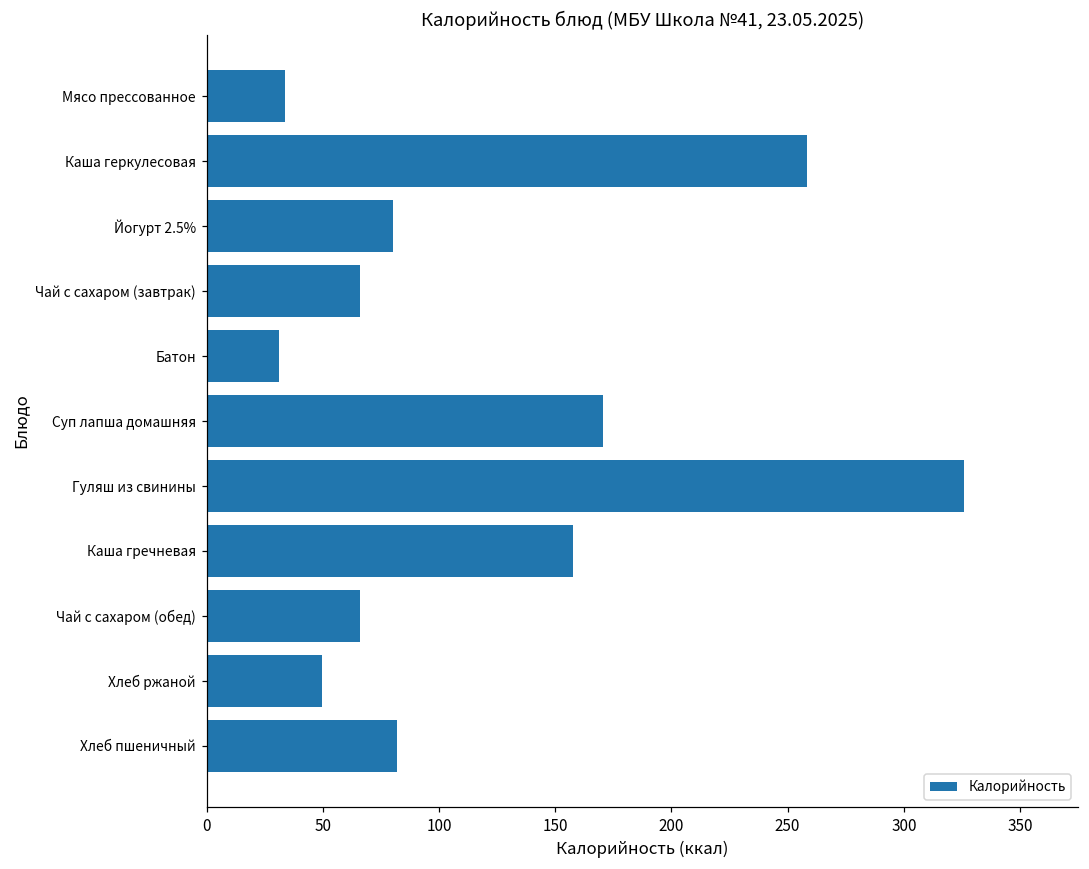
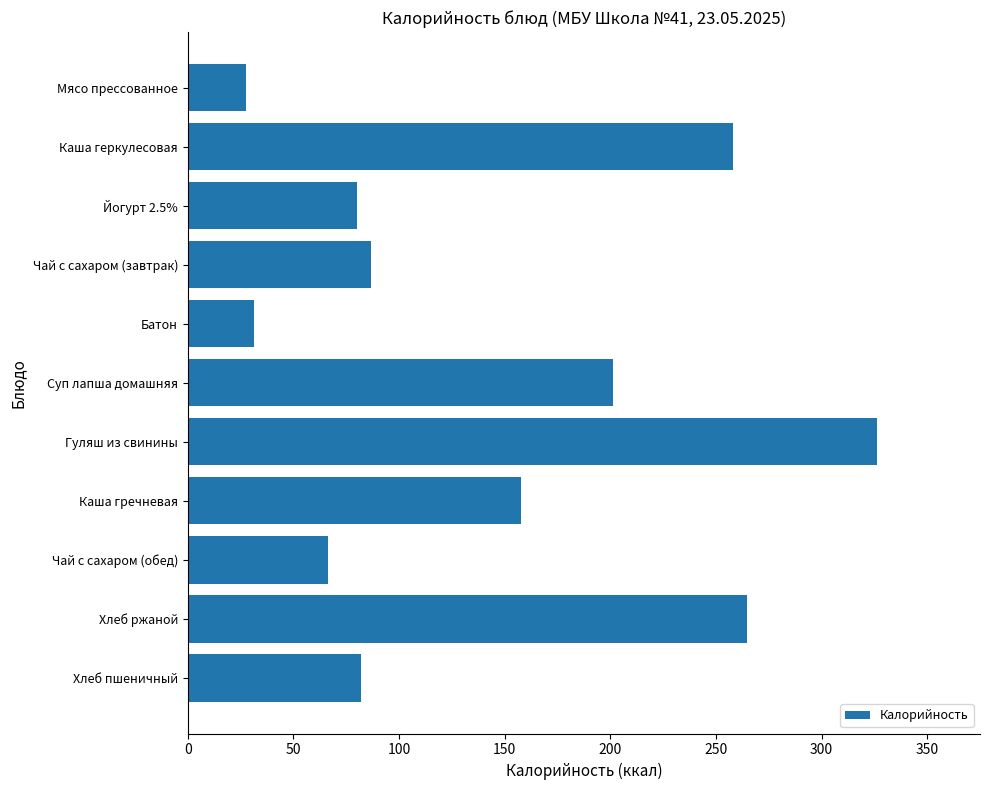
  {
-   "Мясо прессованное": 34,
+   "Мясо прессованное": 28,
    "Каша геркулесовая": 258,
    "Йогурт 2.5%": 80,
-   "Чай с сахаром (завтрак)": 66,
+   "Чай с сахаром (завтрак)": 87,
    "Батон": 31,
-   "Суп лапша домашняя": 170,
+   "Суп лапша домашняя": 201,
    "Гуляш из свинины": 326,
    "Каша гречневая": 158,
    "Чай с сахаром (обед)": 66,
-   "Хлеб ржаной": 50,
+   "Хлеб ржаной": 265,
    "Хлеб пшеничный": 82
  }
